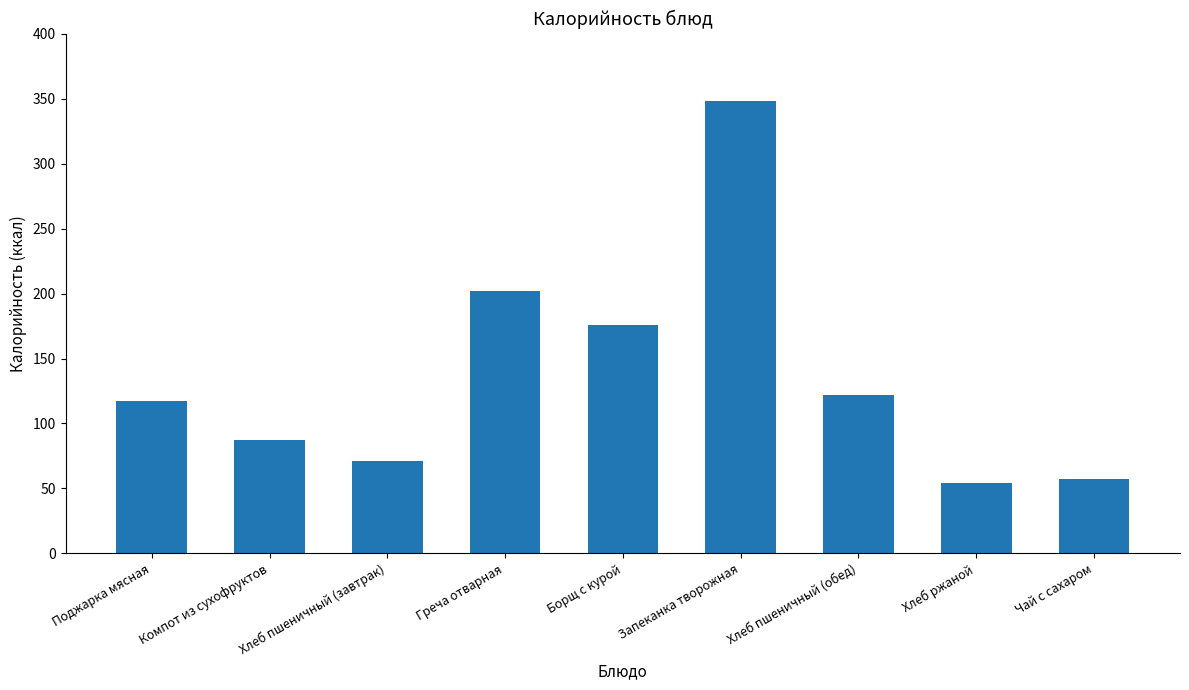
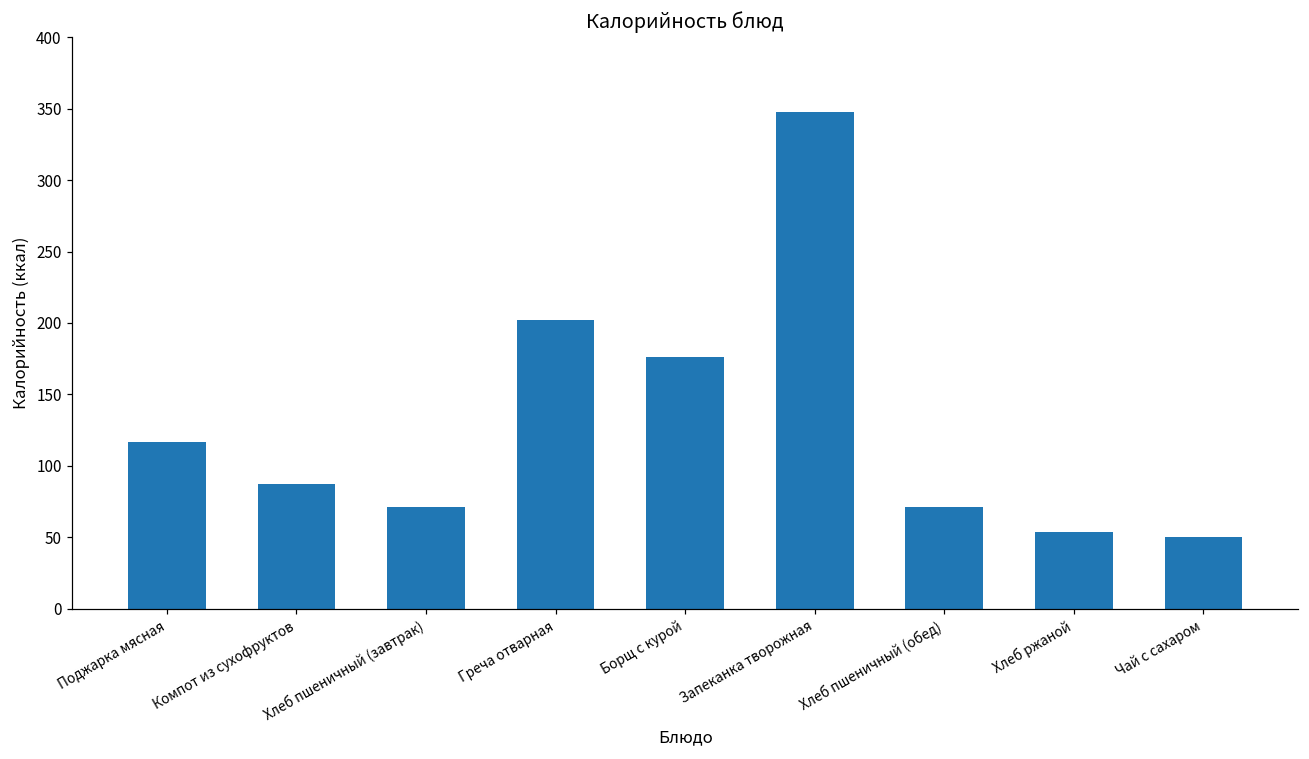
  {
    "Поджарка мясная": 117,
    "Компот из сухофруктов": 87,
    "Хлеб пшеничный (завтрак)": 71,
    "Греча отварная": 202,
    "Борщ с курой": 176,
    "Запеканка творожная": 348,
-   "Хлеб пшеничный (обед)": 122,
+   "Хлеб пшеничный (обед)": 71,
    "Хлеб ржаной": 54,
-   "Чай с сахаром": 57
+   "Чай с сахаром": 50
  }
